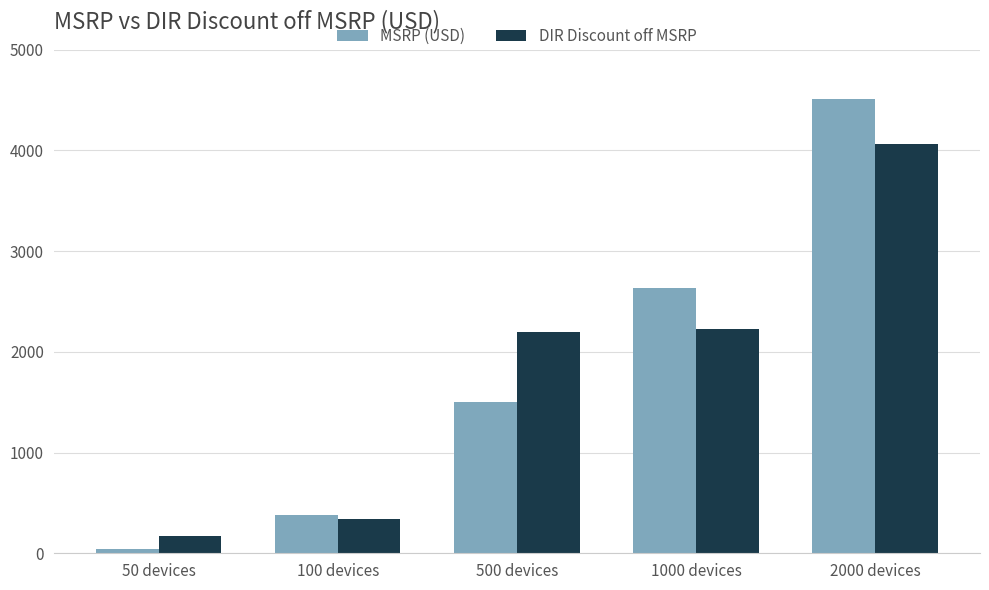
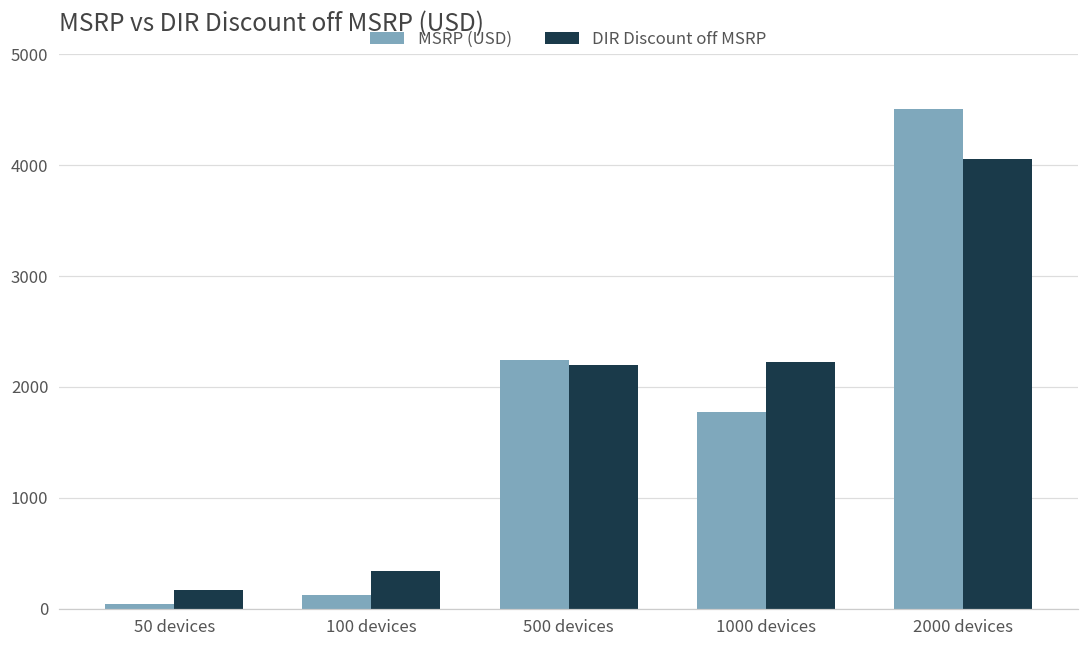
  {
    "MSRP (USD)": {
      "50 devices": 40,
-     "100 devices": 380,
-     "500 devices": 1500,
-     "1000 devices": 2630,
+     "100 devices": 120,
+     "500 devices": 2240,
+     "1000 devices": 1780,
      "2000 devices": 4510
    },
    "DIR Discount off MSRP": {
      "50 devices": 170,
      "100 devices": 340,
      "500 devices": 2200,
      "1000 devices": 2230,
      "2000 devices": 4060
    }
  }
